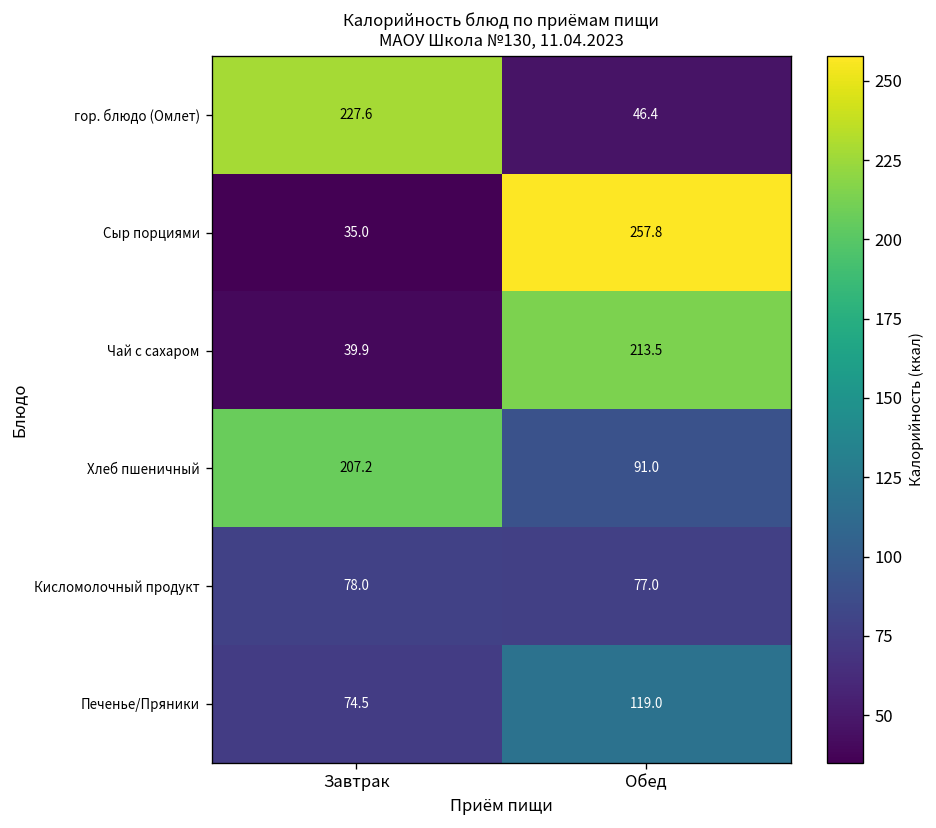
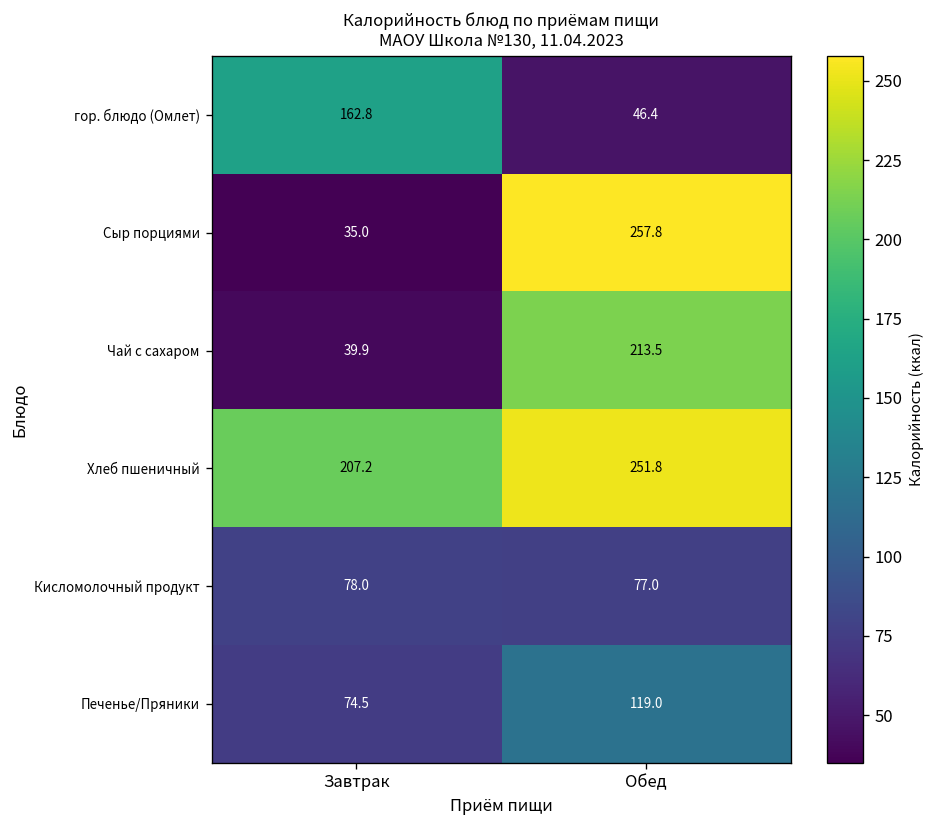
  {
    "гор. блюдо (Омлет)": {
-     "Завтрак": 227.6,
+     "Завтрак": 162.8,
      "Обед": 46.4
    },
    "Сыр порциями": {
      "Завтрак": 35.0,
      "Обед": 257.8
    },
    "Чай с сахаром": {
      "Завтрак": 39.9,
      "Обед": 213.5
    },
    "Хлеб пшеничный": {
      "Завтрак": 207.2,
-     "Обед": 91.0
+     "Обед": 251.8
    },
    "Кисломолочный продукт": {
      "Завтрак": 78.0,
      "Обед": 77.0
    },
    "Печенье/Пряники": {
      "Завтрак": 74.5,
      "Обед": 119.0
    }
  }
